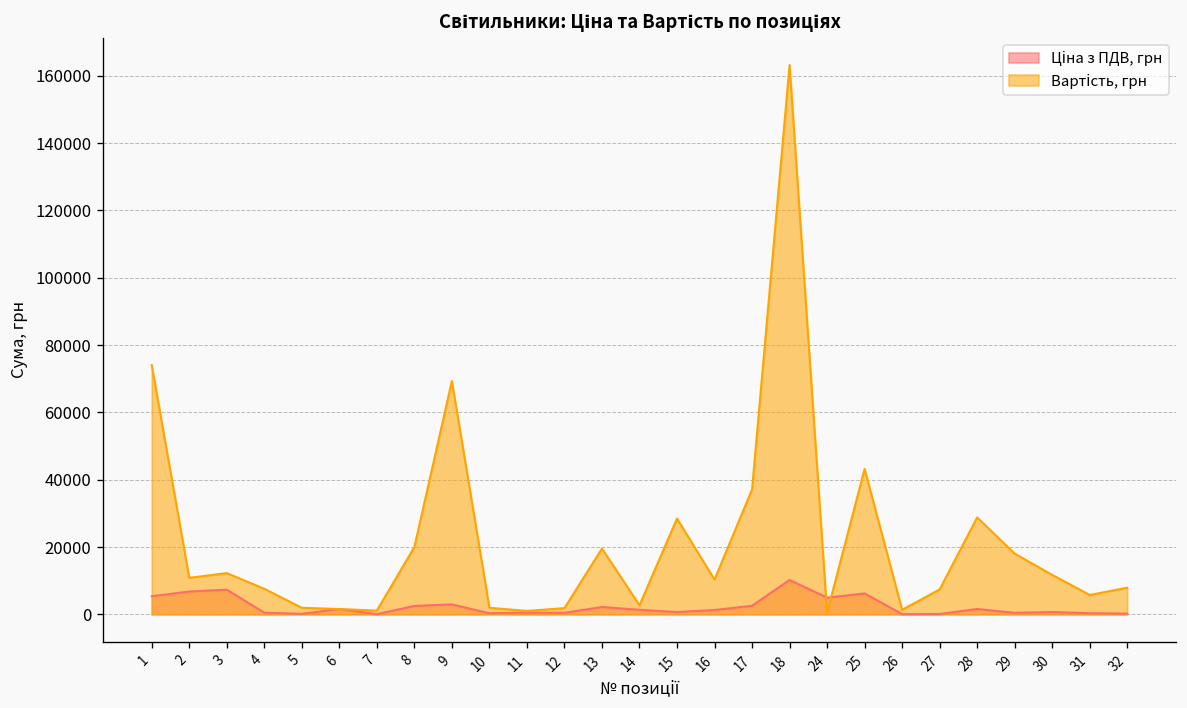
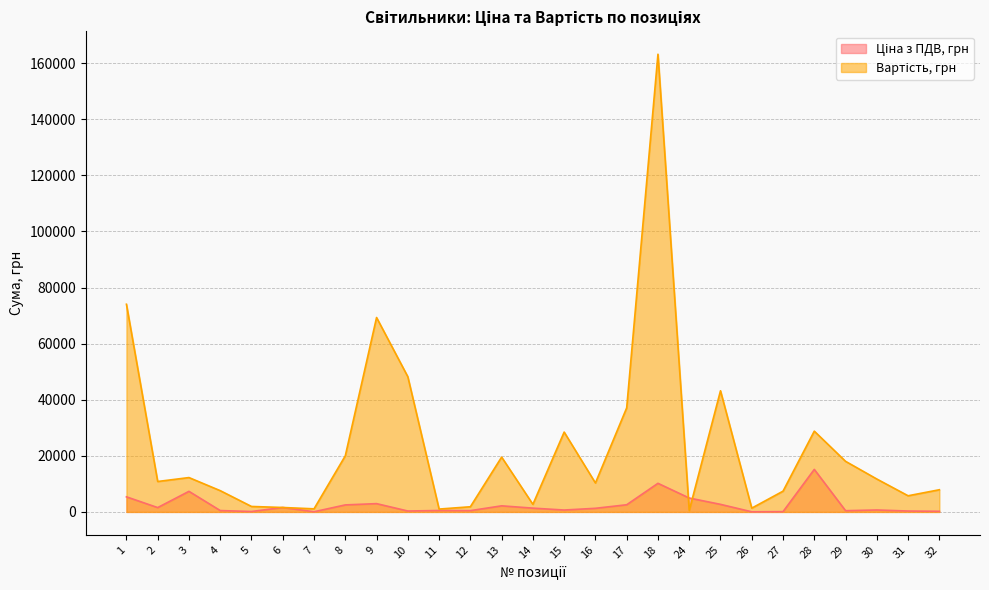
  {
    "Ціна з ПДВ, грн": {
      "1": 5000,
-     "2": 7000,
+     "2": 2000,
      "3": 7000,
      "4": 0,
      "5": 0,
      "7": 0,
      "8": 3000,
      "9": 3000,
      "10": 0,
      "12": 0,
      "13": 2000,
      "14": 1000,
      "15": 1000,
      "16": 1000,
      "17": 3000,
      "18": 10000,
      "24": 5000,
-     "25": 6000,
+     "25": 3000,
      "26": 0,
      "27": 0,
-     "28": 2000,
+     "28": 15000,
      "29": 0,
      "30": 1000,
      "31": 0,
      "32": 0
    },
    "Вартість, грн": {
      "1": 74000,
      "2": 11000,
      "3": 12000,
      "4": 8000,
      "5": 2000,
      "7": 1000,
      "8": 20000,
      "9": 69000,
-     "10": 2000,
+     "10": 48000,
      "12": 2000,
      "13": 20000,
      "14": 3000,
      "15": 28000,
      "16": 10000,
      "17": 37000,
      "18": 163000,
      "24": 1000,
      "25": 43000,
      "26": 1000,
      "27": 7000,
      "28": 29000,
      "29": 18000,
      "30": 12000,
      "31": 6000,
      "32": 8000
    }
  }
